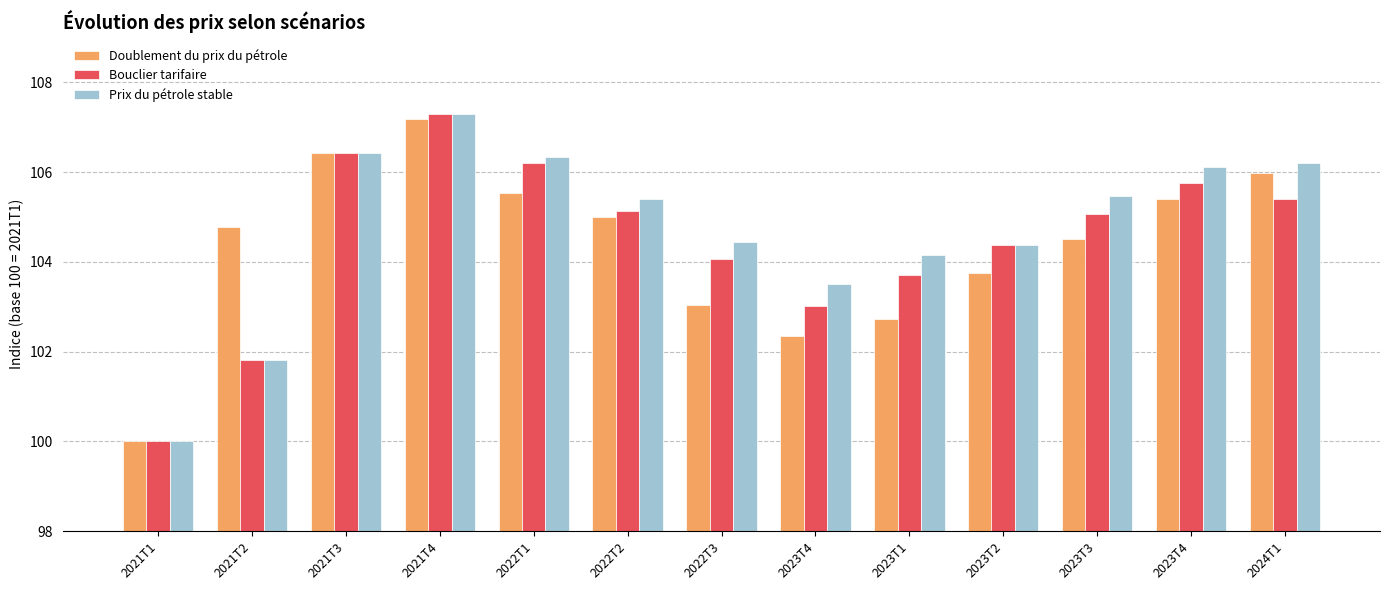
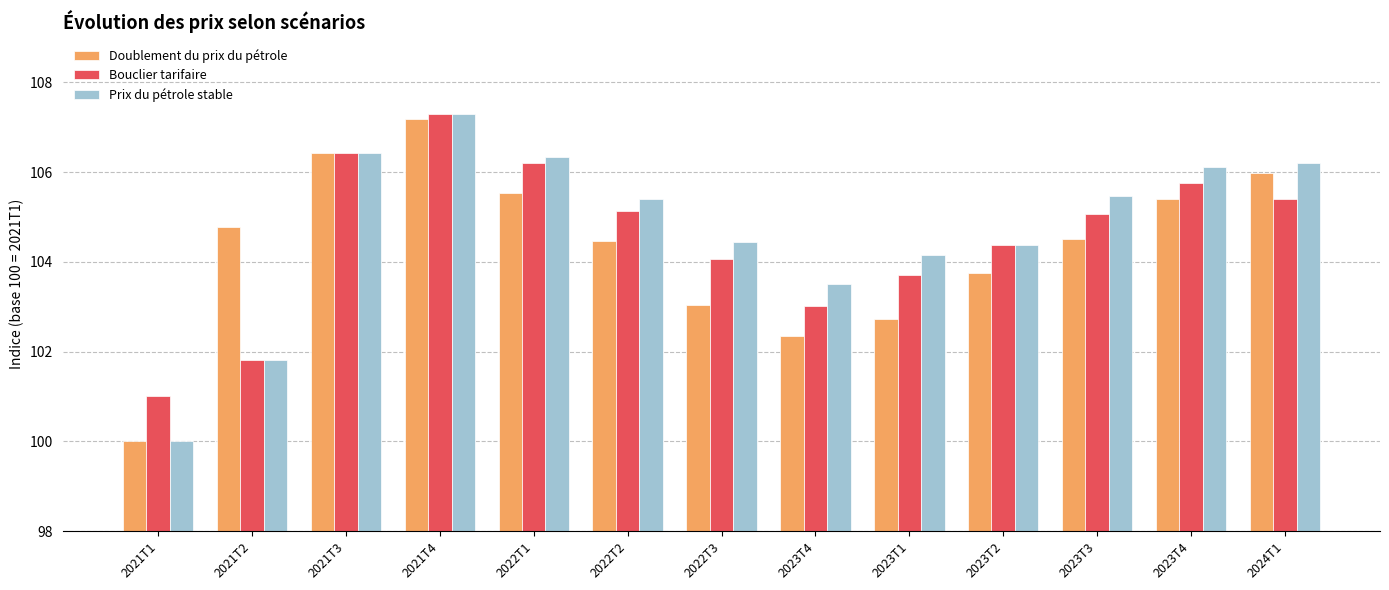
  {
    "Doublement du prix du pétrole": {
      "2021T1": 100.0,
      "2021T2": 104.8,
      "2021T3": 106.4,
      "2021T4": 107.2,
      "2022T1": 105.5,
-     "2022T2": 105.0,
+     "2022T2": 104.5,
      "2022T3": 103.0,
      "2023T1": 102.7,
      "2023T2": 103.8,
      "2023T3": 104.5,
      "2024T1": 106.0
    },
    "Bouclier tarifaire": {
-     "2021T1": 100,
+     "2021T1": 101,
      "2021T2": 101.8,
      "2021T3": 106.4,
      "2021T4": 107.3,
      "2022T1": 106.2,
      "2022T2": 105.1,
      "2022T3": 104.1,
      "2023T1": 103.7,
      "2023T2": 104.4,
      "2023T3": 105.1,
      "2024T1": 105.4
    },
    "Prix du pétrole stable": {
      "2021T1": 100.0,
      "2021T2": 101.8,
      "2021T3": 106.4,
      "2021T4": 107.3,
      "2022T1": 106.3,
      "2022T2": 105.4,
      "2022T3": 104.4,
      "2023T1": 104.2,
      "2023T2": 104.4,
      "2023T3": 105.5,
      "2024T1": 106.2
    }
  }
